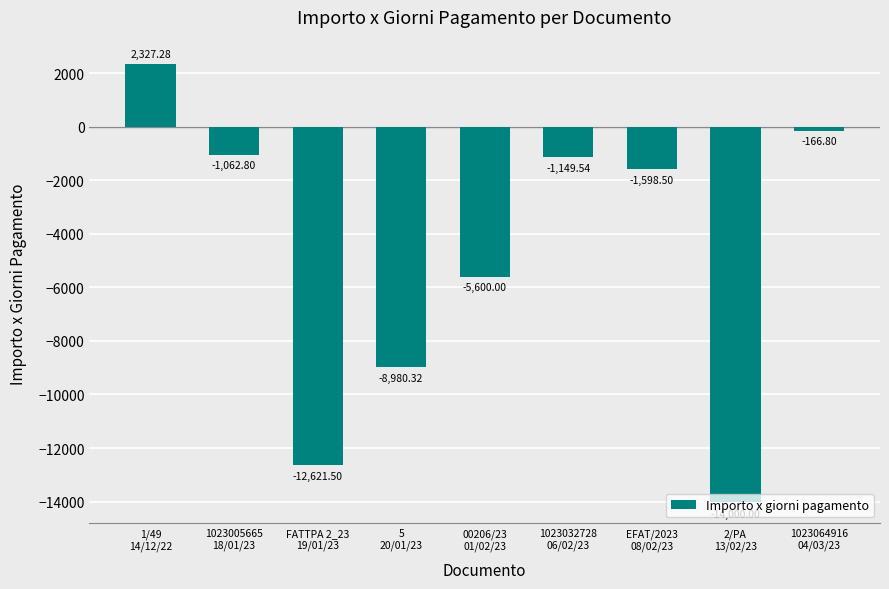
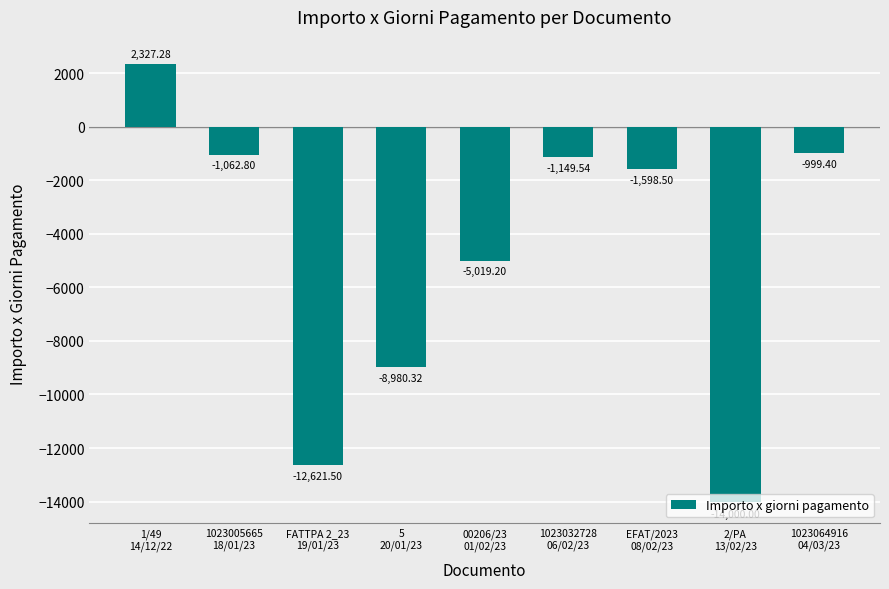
  {
    "1/49 14/12/22": "2,327.28",
    "1023005665 18/01/23": "-1,062.80",
    "FATTPA 2_23 19/01/23": "-12,621.50",
    "5 20/01/23": "-8,980.32",
-   "00206/23 01/02/23": "-5,600.00",
+   "00206/23 01/02/23": "-5,019.20",
    "1023032728 06/02/23": "-1,149.54",
    "EFAT/2023 08/02/23": "-1,598.50",
-   "1023064916 04/03/23": "-166.80"
+   "1023064916 04/03/23": "-999.40"
  }
